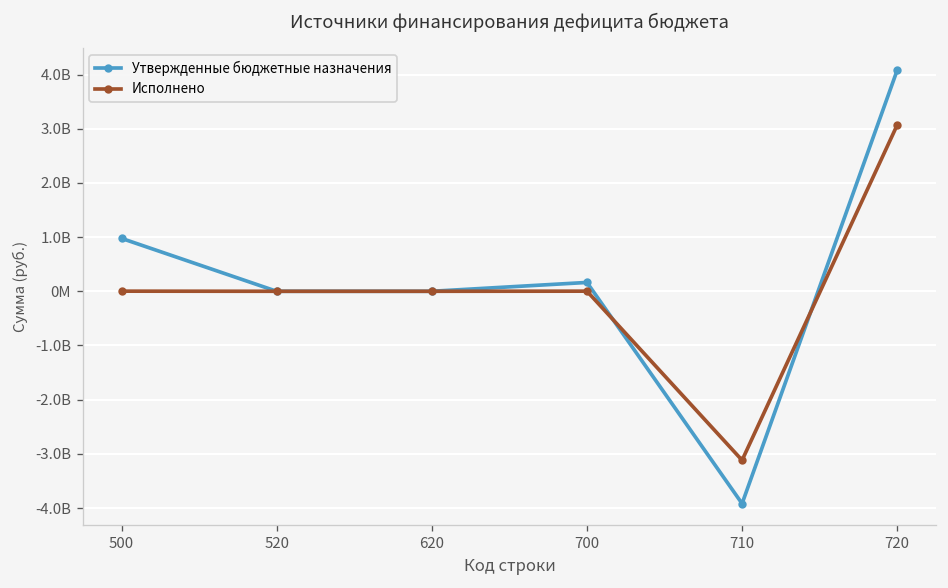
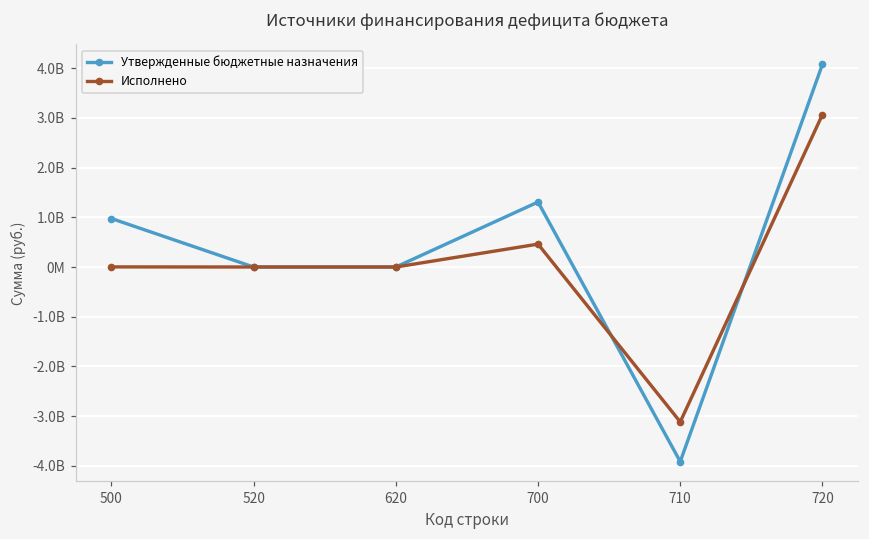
  {
    "Утвержденные бюджетные назначения": {
      "500": 1000000000,
-     "700": 200000000,
+     "700": 1300000000,
      "710": -3900000000,
      "720": 4100000000
    },
    "Исполнено": {
      "500": 0,
-     "700": 0,
+     "700": 500000000,
      "710": -3100000000,
      "720": 3100000000
    }
  }
